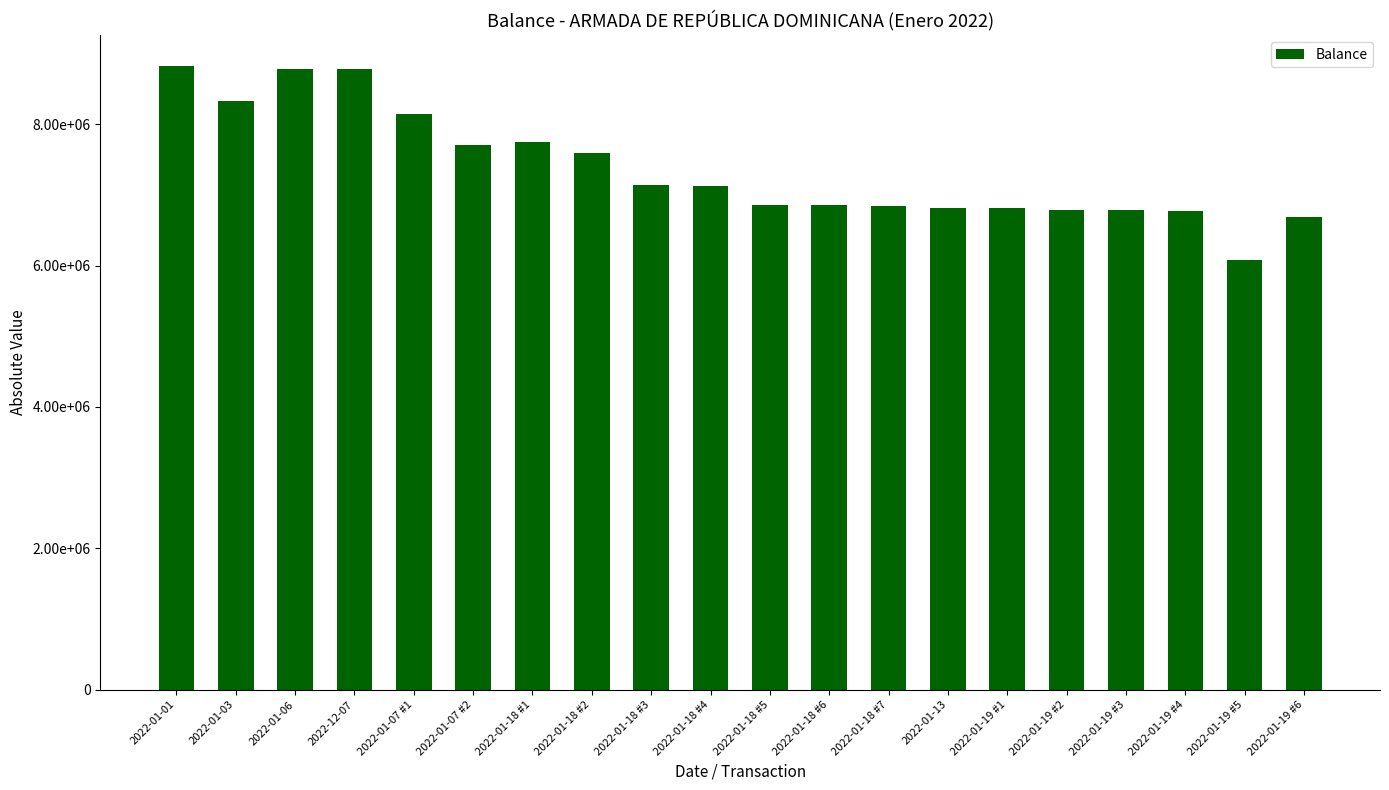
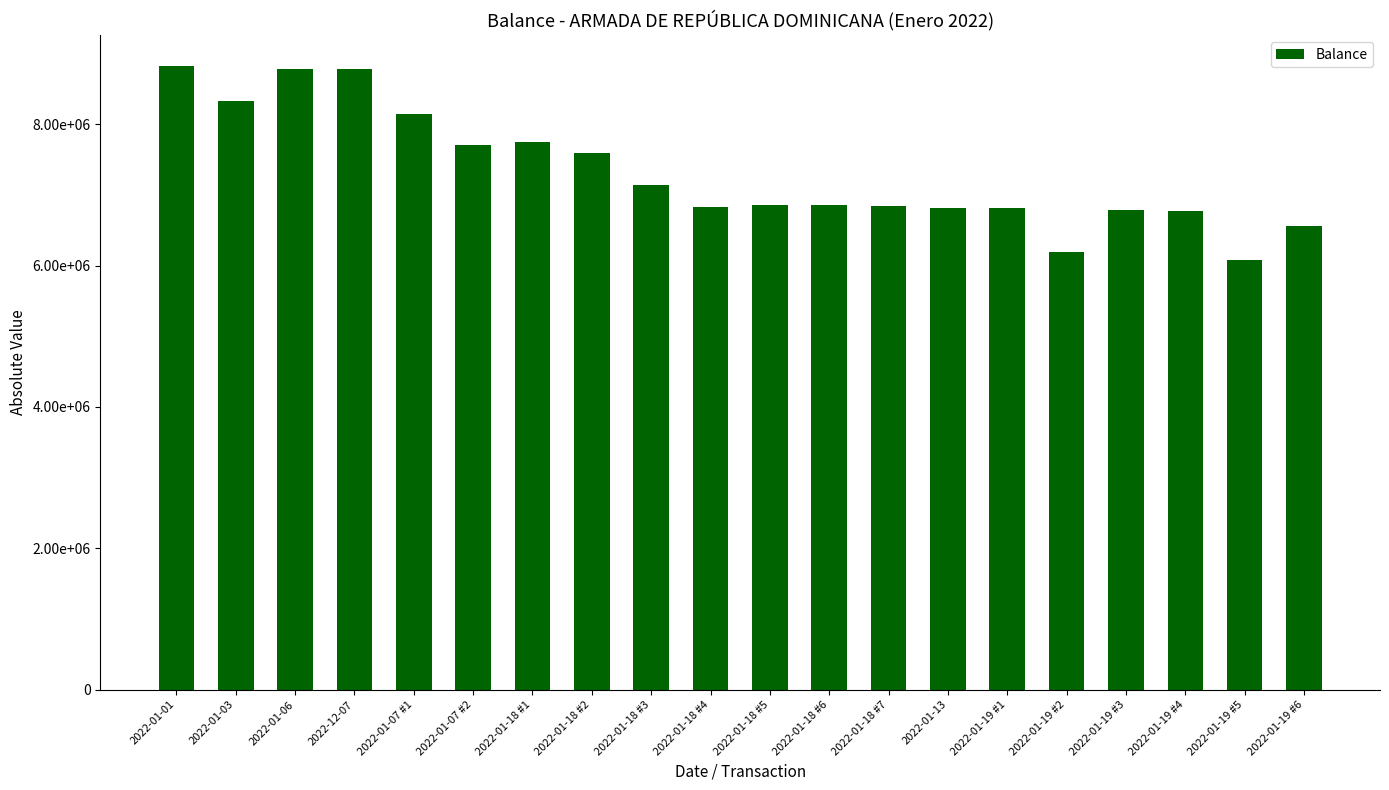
  {
    "2022-01-01": 8800000,
    "2022-01-03": 8300000,
    "2022-01-06": 8800000,
    "2022-12-07": 8800000,
    "2022-01-07 #1": 8100000,
    "2022-01-07 #2": 7700000,
    "2022-01-18 #1": 7700000,
    "2022-01-18 #2": 7600000,
    "2022-01-18 #3": 7100000,
-   "2022-01-18 #4": 7100000,
+   "2022-01-18 #4": 6800000,
    "2022-01-18 #5": 6900000,
    "2022-01-18 #6": 6900000,
    "2022-01-18 #7": 6800000,
    "2022-01-13": 6800000,
    "2022-01-19 #1": 6800000,
-   "2022-01-19 #2": 6800000,
+   "2022-01-19 #2": 6200000,
    "2022-01-19 #3": 6800000,
    "2022-01-19 #4": 6800000,
    "2022-01-19 #5": 6100000,
-   "2022-01-19 #6": 6700000
+   "2022-01-19 #6": 6600000
  }
